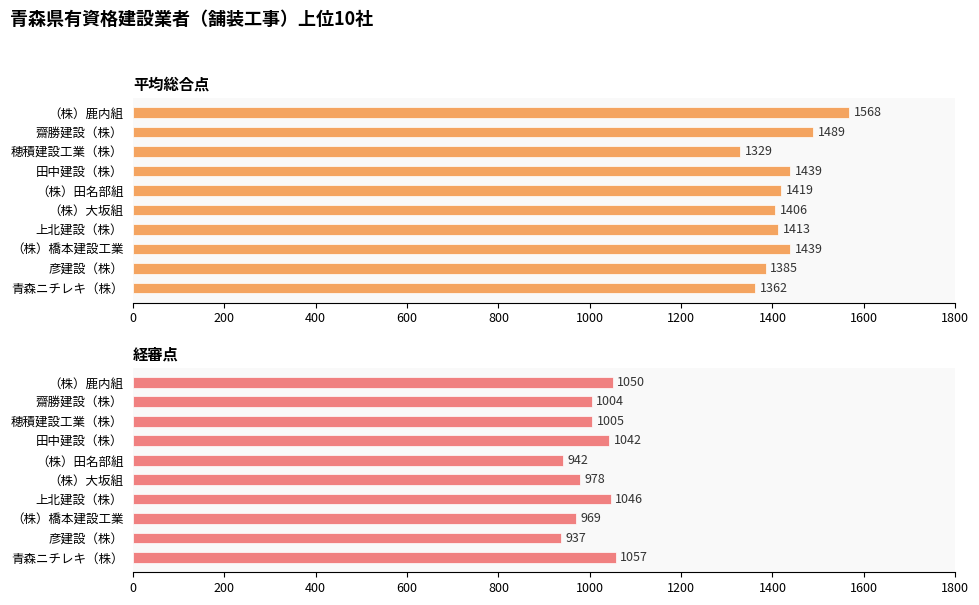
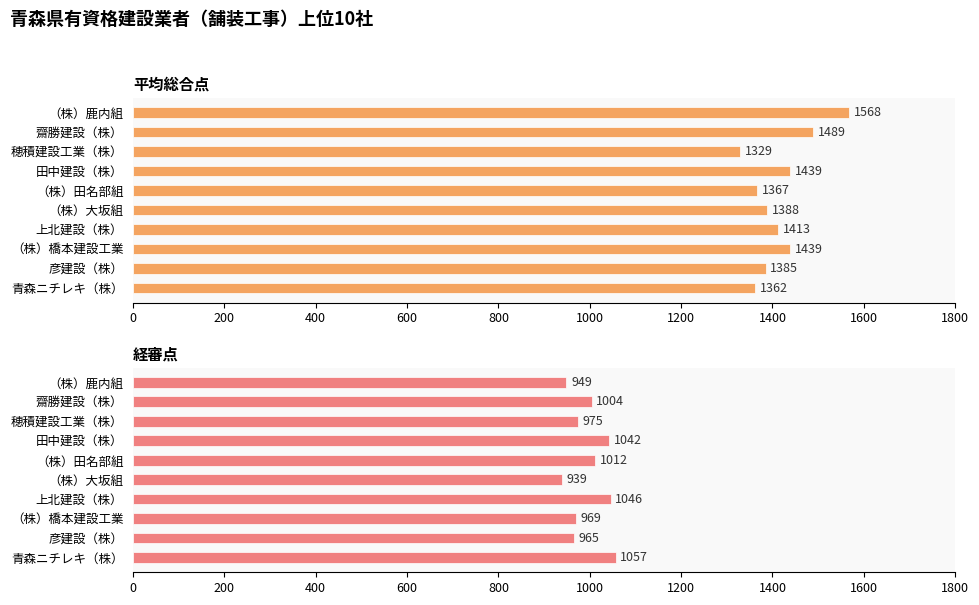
  {
    "平均総合点": {
      "（株）鹿内組": 1568,
      "齋勝建設（株）": 1489,
      "穂積建設工業（株）": 1329,
      "田中建設（株）": 1439,
-     "（株）田名部組": 1419,
-     "（株）大坂組": 1406,
+     "（株）田名部組": 1367,
+     "（株）大坂組": 1388,
      "上北建設（株）": 1413,
      "（株）橋本建設工業": 1439,
      "彦建設（株）": 1385,
      "青森ニチレキ（株）": 1362
    },
    "経審点": {
-     "（株）鹿内組": 1050,
+     "（株）鹿内組": 949,
      "齋勝建設（株）": 1004,
-     "穂積建設工業（株）": 1005,
+     "穂積建設工業（株）": 975,
      "田中建設（株）": 1042,
-     "（株）田名部組": 942,
-     "（株）大坂組": 978,
+     "（株）田名部組": 1012,
+     "（株）大坂組": 939,
      "上北建設（株）": 1046,
      "（株）橋本建設工業": 969,
-     "彦建設（株）": 937,
+     "彦建設（株）": 965,
      "青森ニチレキ（株）": 1057
    }
  }
